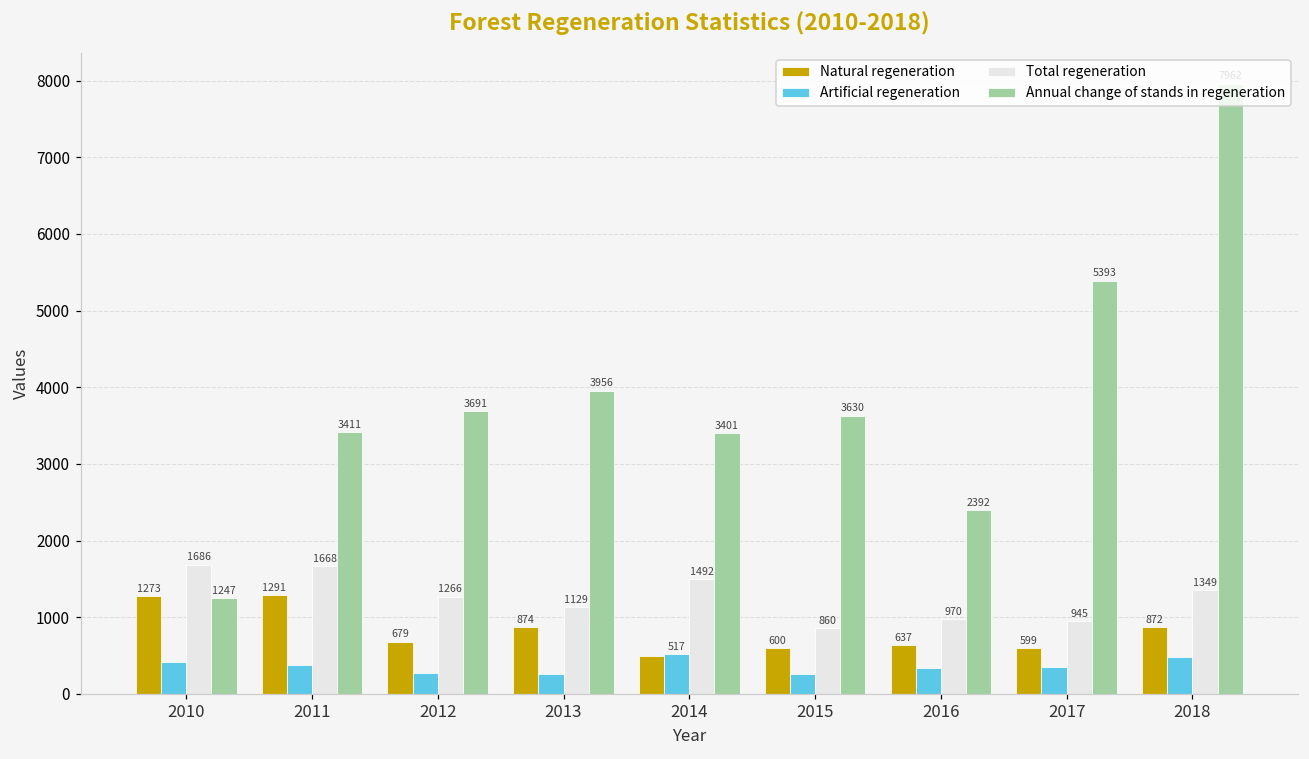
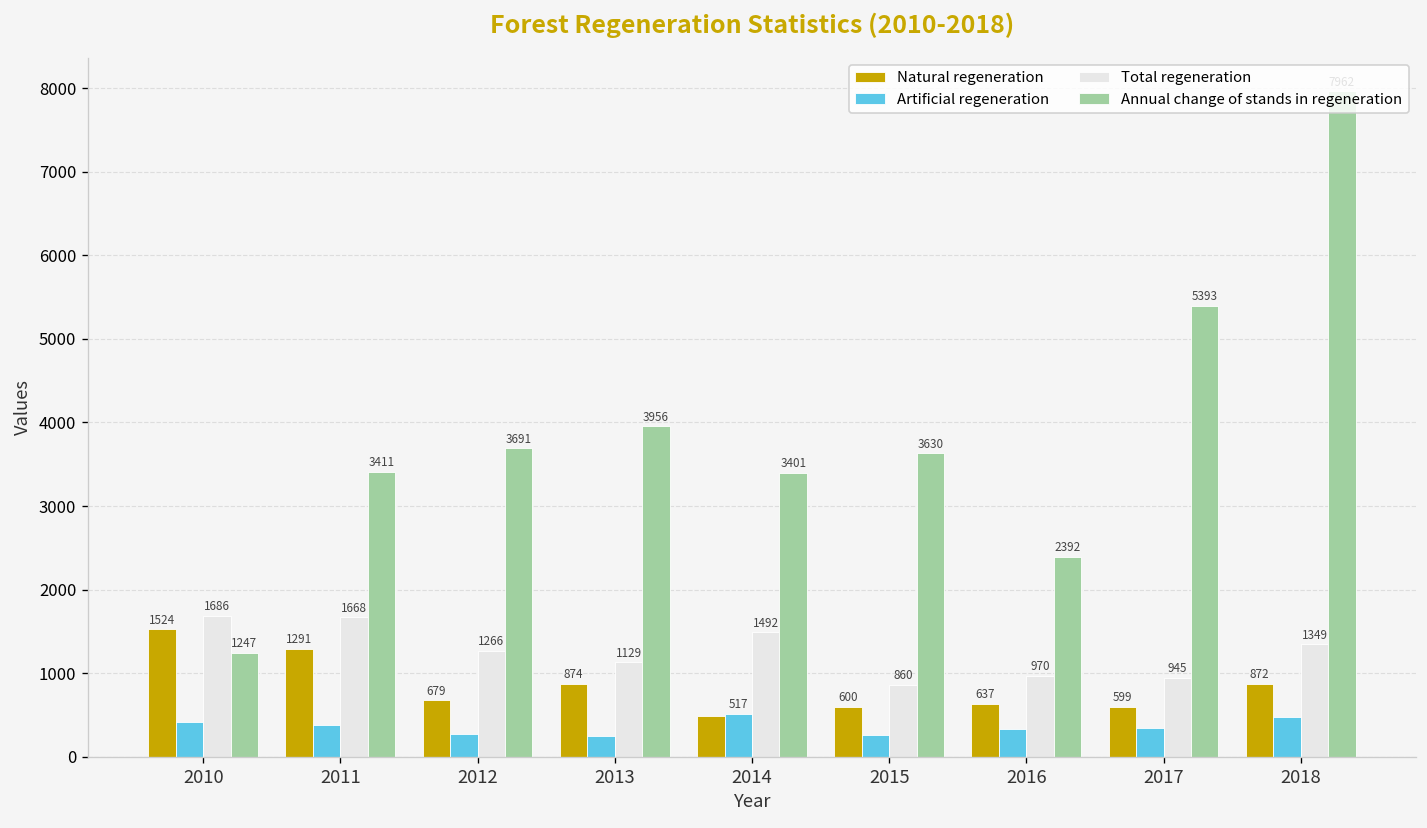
  {
    "Natural regeneration": {
-     "2010": 1273,
+     "2010": 1524,
      "2011": 1291,
      "2012": 679,
      "2013": 874,
      "2015": 600,
      "2016": 637,
      "2017": 599,
      "2018": 872
    },
    "Artificial regeneration": {
      "2014": 517
    },
    "Total regeneration": {
      "2010": 1686,
      "2011": 1668,
      "2012": 1266,
      "2013": 1129,
      "2014": 1492,
      "2015": 860,
      "2016": 970,
      "2017": 945,
      "2018": 1349
    },
    "Annual change of stands in regeneration": {
      "2010": 1247,
      "2011": 3411,
      "2012": 3691,
      "2013": 3956,
      "2014": 3401,
      "2015": 3630,
      "2016": 2392,
      "2017": 5393
    }
  }
